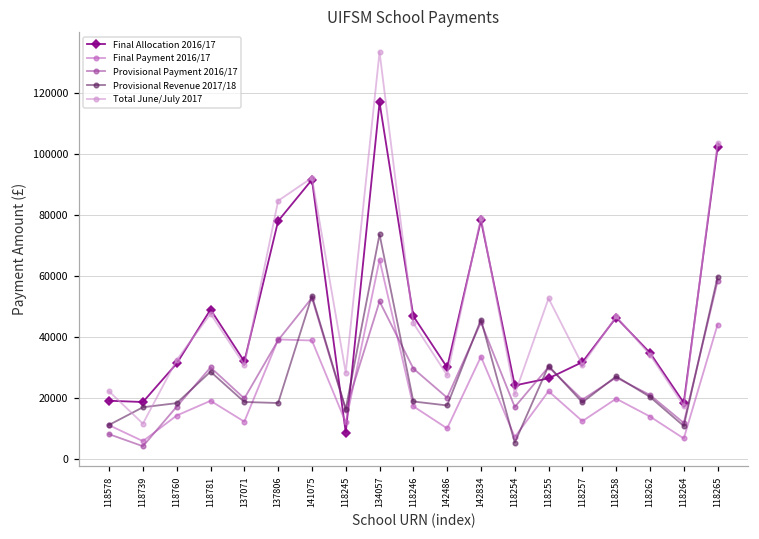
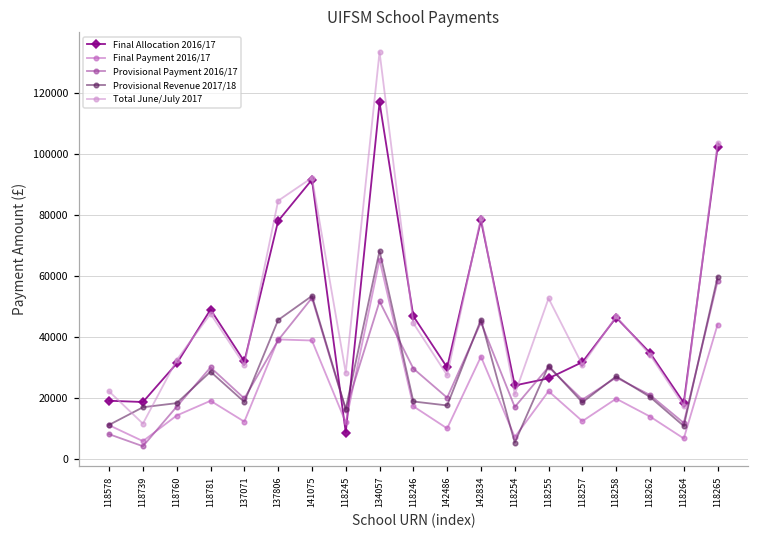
  {
    "Final Allocation 2016/17": {
      "118578": 19000,
      "118739": 19000,
      "118760": 31000,
      "118781": 49000,
      "137071": 32000,
      "137806": 78000,
      "118245": 9000,
      "134057": 117000,
      "118246": 47000,
      "142486": 30000,
      "118254": 24000,
      "118255": 26000,
      "118264": 18000,
      "118265": 102000
    },
    "Provisional Revenue 2017/18": {
      "118739": 17000,
      "118760": 18000,
      "118781": 29000,
      "137071": 19000,
-     "137806": 18000,
-     "134057": 74000,
+     "137806": 46000,
+     "134057": 68000,
      "118246": 19000,
      "142486": 17000,
      "118254": 5000,
      "118264": 11000,
      "118265": 60000
    }
  }
